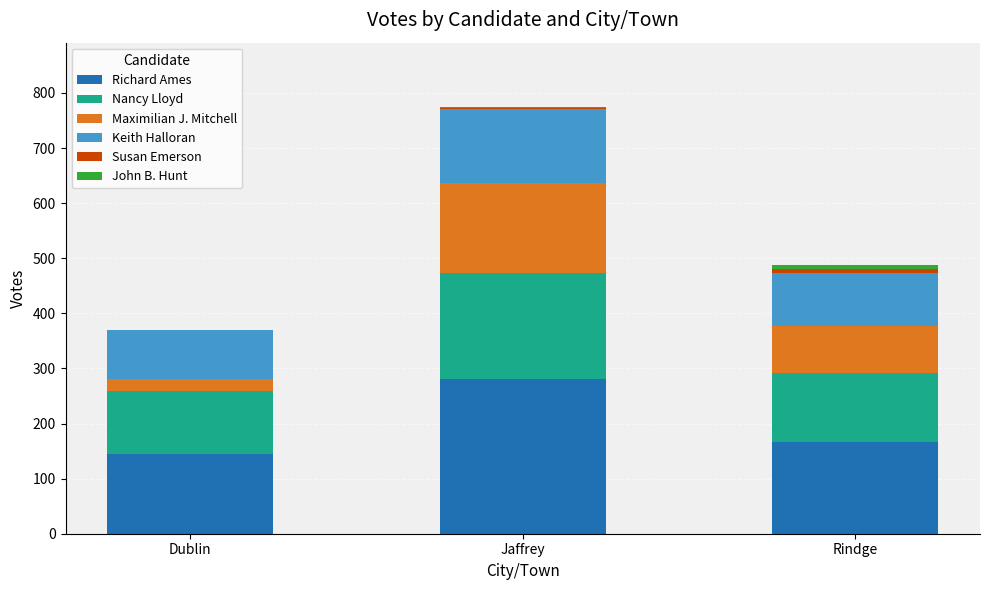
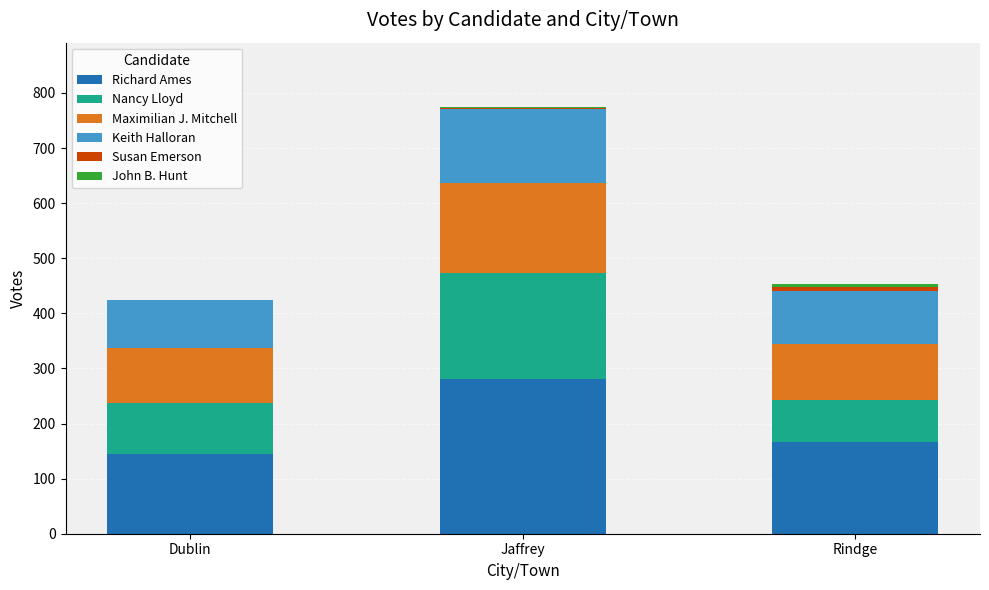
  {
    "Nancy Lloyd": {
-     "Dublin": 120,
+     "Dublin": 90,
      "Jaffrey": 190,
-     "Rindge": 120
+     "Rindge": 80
    },
    "Maximilian J. Mitchell": {
-     "Dublin": 20,
+     "Dublin": 100,
      "Jaffrey": 160,
-     "Rindge": 90
+     "Rindge": 100
    },
    "Susan Emerson": {
      "Dublin": 0,
      "Rindge": 10
    },
    "John B. Hunt": {
      "Dublin": 0,
      "Rindge": 10
    }
  }
